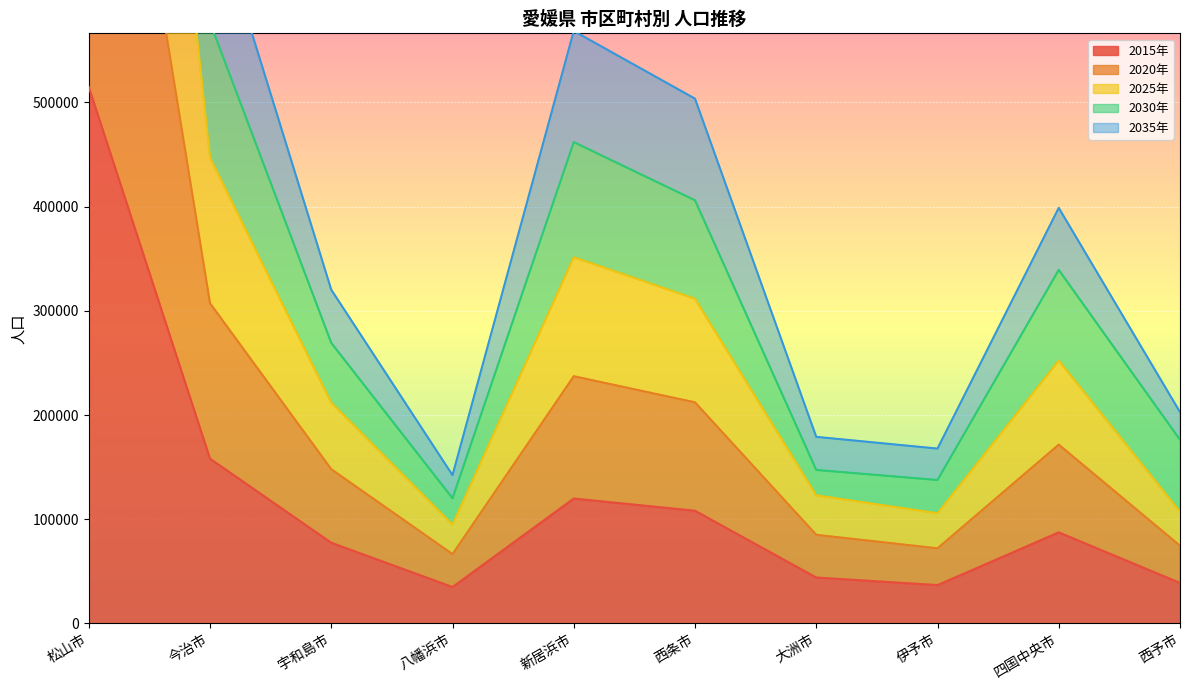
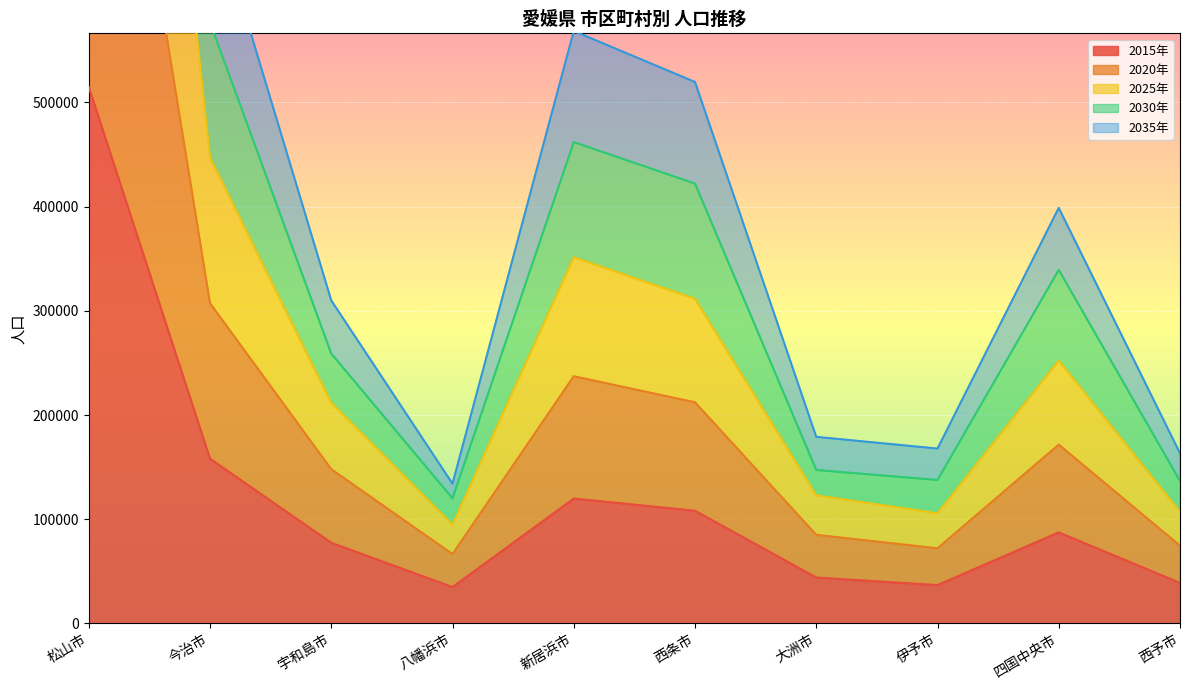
  {
    "2030年": {
-     "宇和島市": 57000,
+     "宇和島市": 47000,
      "八幡浜市": 25000,
      "新居浜市": 111000,
-     "西条市": 94000,
+     "西条市": 110000,
      "大洲市": 24000,
      "伊予市": 32000,
      "四国中央市": 87000,
-     "西予市": 69000
+     "西予市": 29000
    },
    "2035年": {
      "宇和島市": 51000,
-     "八幡浜市": 22000,
+     "八幡浜市": 14000,
      "西条市": 98000,
      "大洲市": 32000,
      "伊予市": 30000,
      "四国中央市": 60000,
      "西予市": 27000
    }
  }
